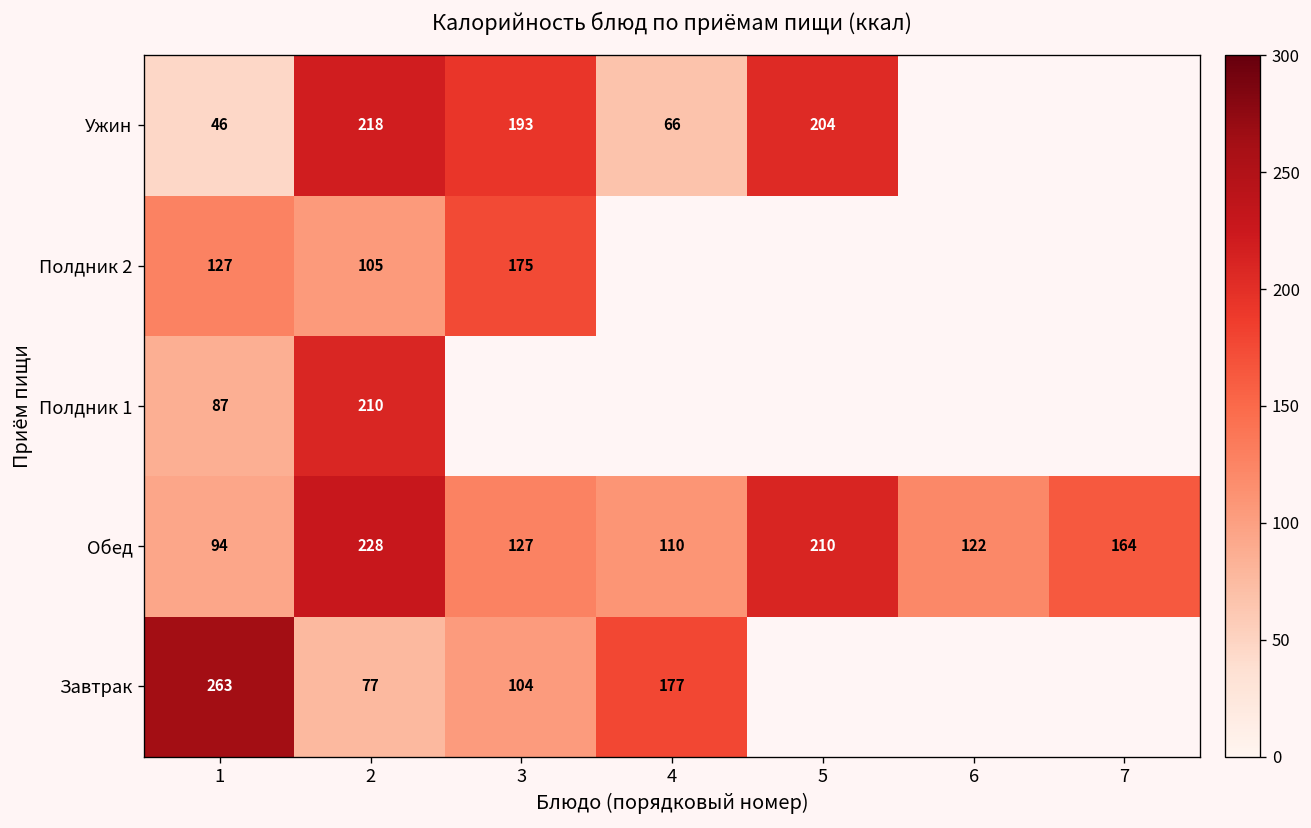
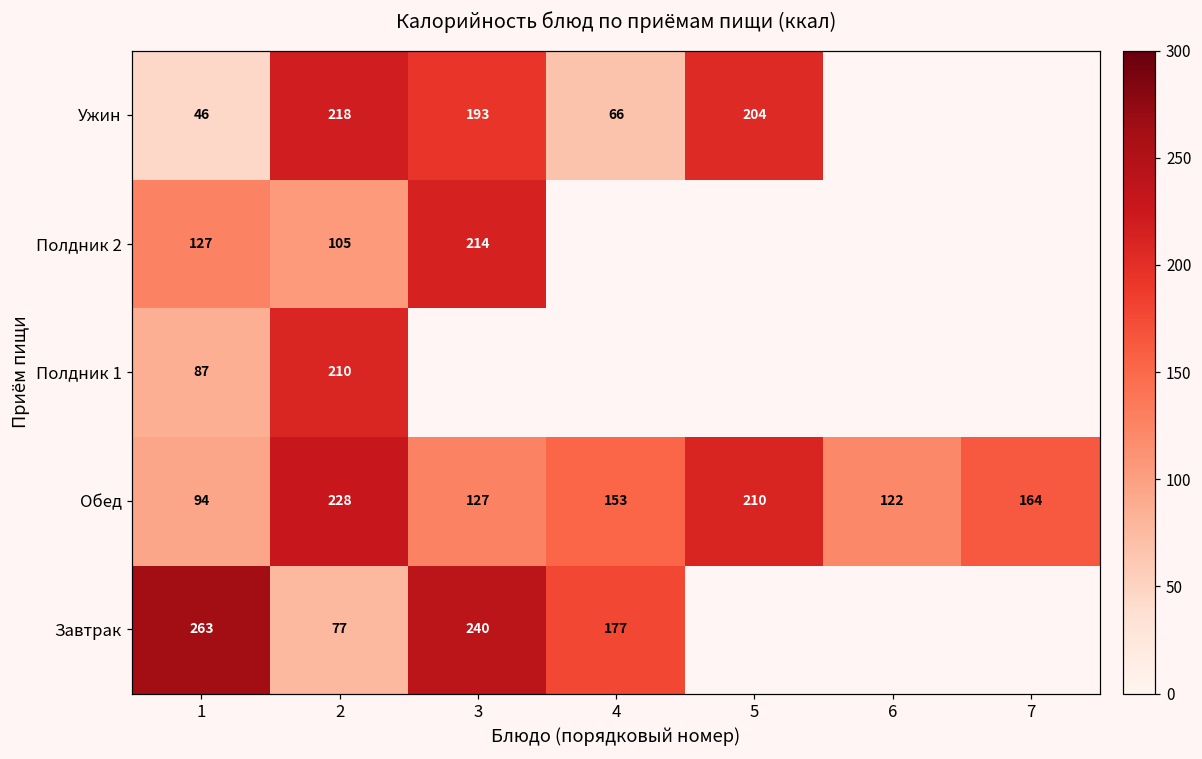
  {
    "Ужин": {
      "1": 46,
      "2": 218,
      "3": 193,
      "4": 66,
      "5": 204
    },
    "Полдник 2": {
      "1": 127,
      "2": 105,
-     "3": 175
+     "3": 214
    },
    "Полдник 1": {
      "1": 87,
      "2": 210
    },
    "Обед": {
      "1": 94,
      "2": 228,
      "3": 127,
-     "4": 110,
+     "4": 153,
      "5": 210,
      "6": 122,
      "7": 164
    },
    "Завтрак": {
      "1": 263,
      "2": 77,
-     "3": 104,
+     "3": 240,
      "4": 177
    }
  }
